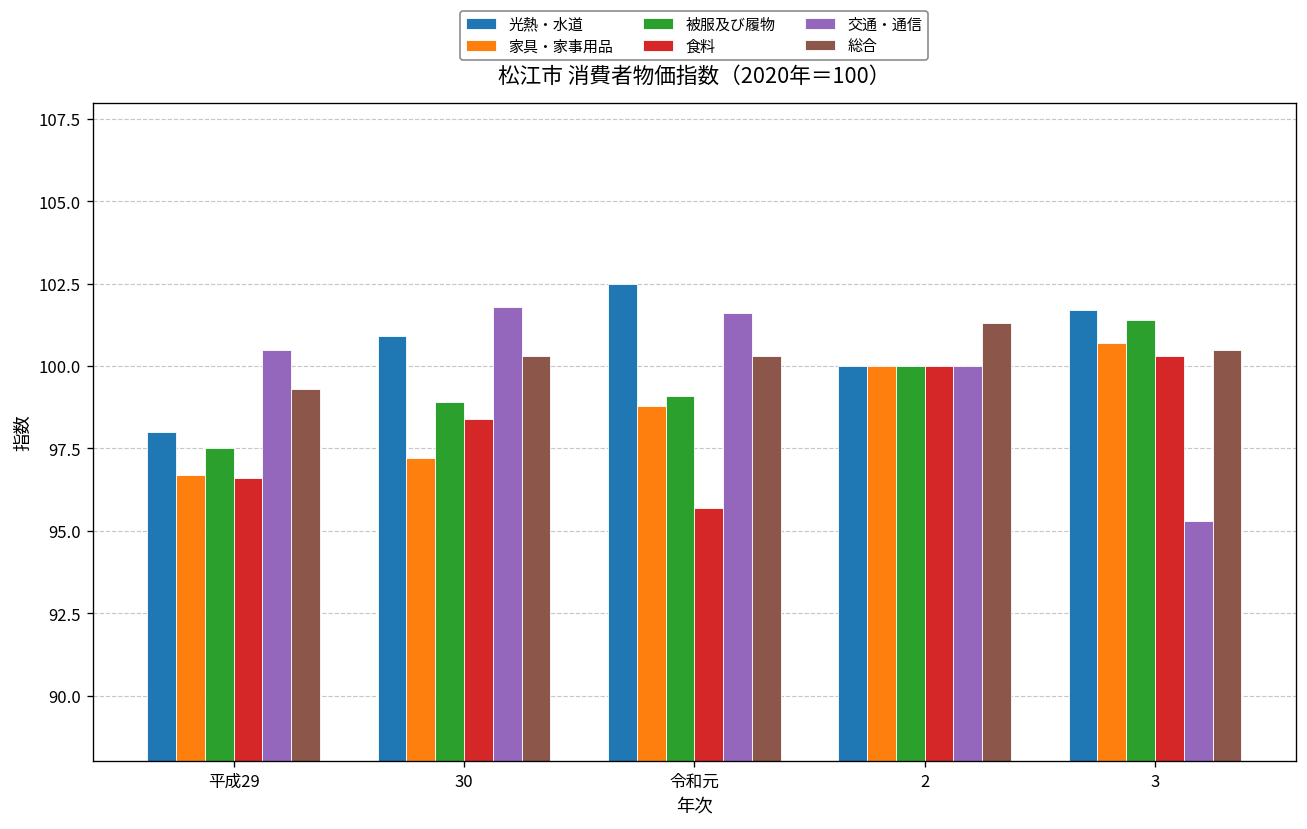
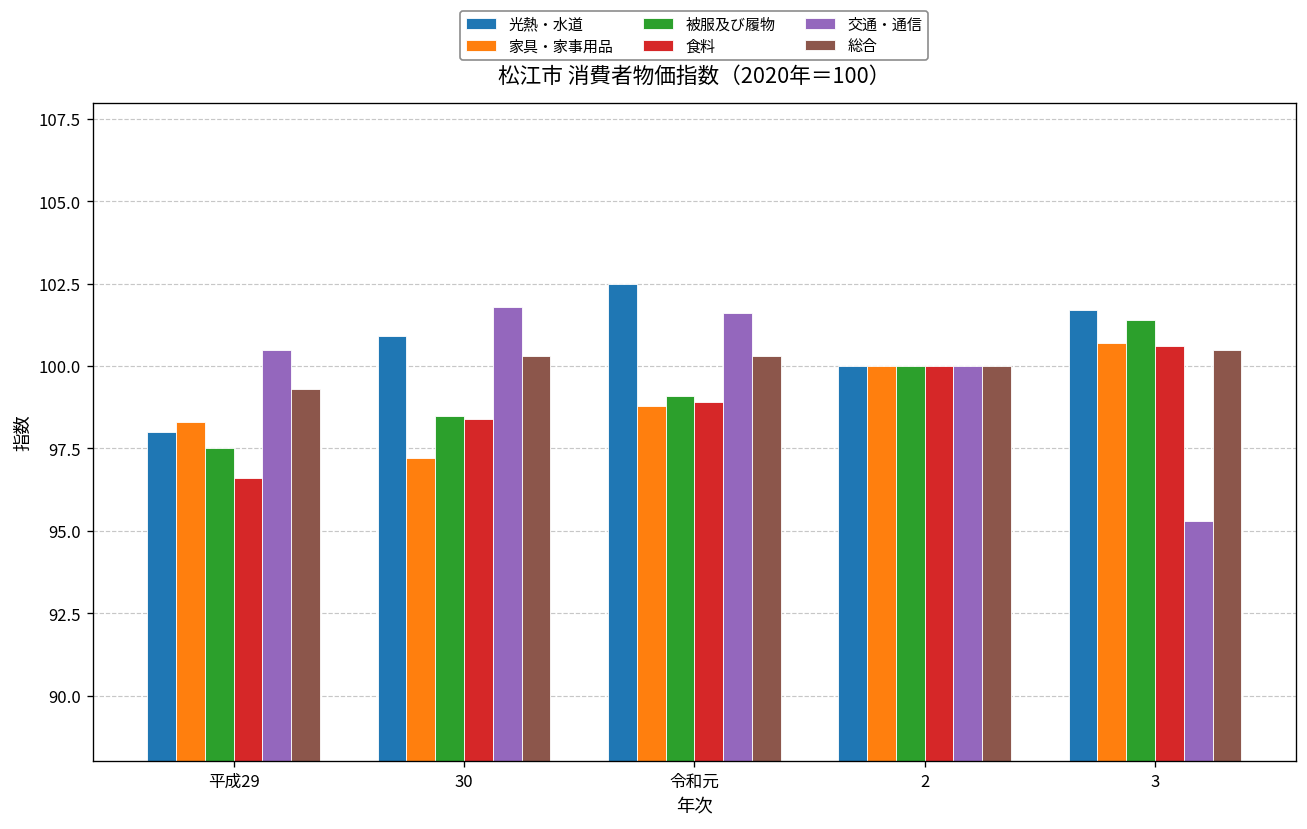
  {
    "光熱・水道": {
      "平成29": 98.0,
      "30": 100.9,
      "令和元": 102.5,
      "2": 100.0,
      "3": 101.7
    },
    "家具・家事用品": {
-     "平成29": 96.7,
+     "平成29": 98.3,
      "30": 97.2,
      "令和元": 98.8,
      "2": 100.0,
      "3": 100.7
    },
    "被服及び履物": {
      "平成29": 97.5,
-     "30": 98.9,
+     "30": 98.5,
      "令和元": 99.1,
      "2": 100.0,
      "3": 101.4
    },
    "食料": {
      "平成29": 96.6,
      "30": 98.4,
-     "令和元": 95.7,
+     "令和元": 98.9,
      "2": 100.0,
-     "3": 100.3
+     "3": 100.6
    },
    "交通・通信": {
      "平成29": 100.5,
      "30": 101.8,
      "令和元": 101.6,
      "2": 100.0,
      "3": 95.3
    },
    "総合": {
      "平成29": 99.3,
      "30": 100.3,
      "令和元": 100.3,
-     "2": 101.3,
+     "2": 100.0,
      "3": 100.5
    }
  }
